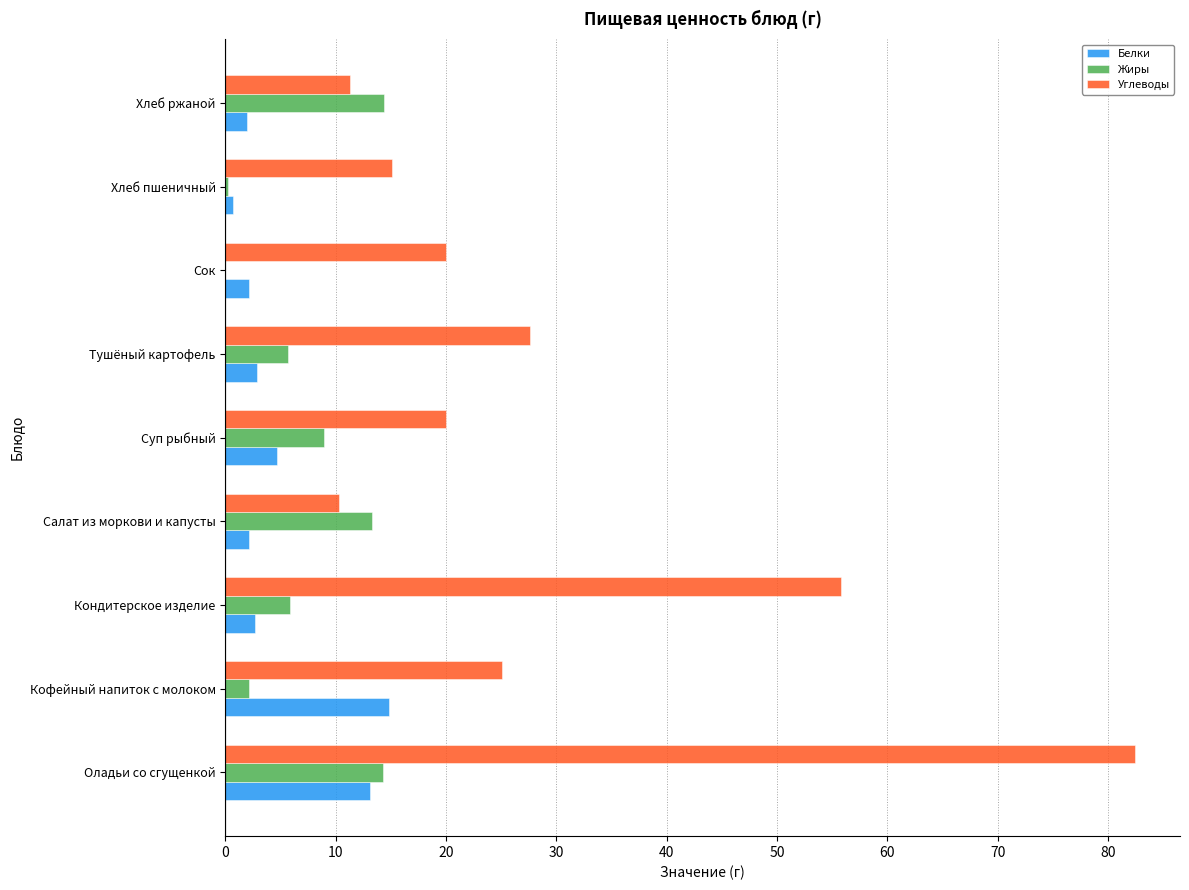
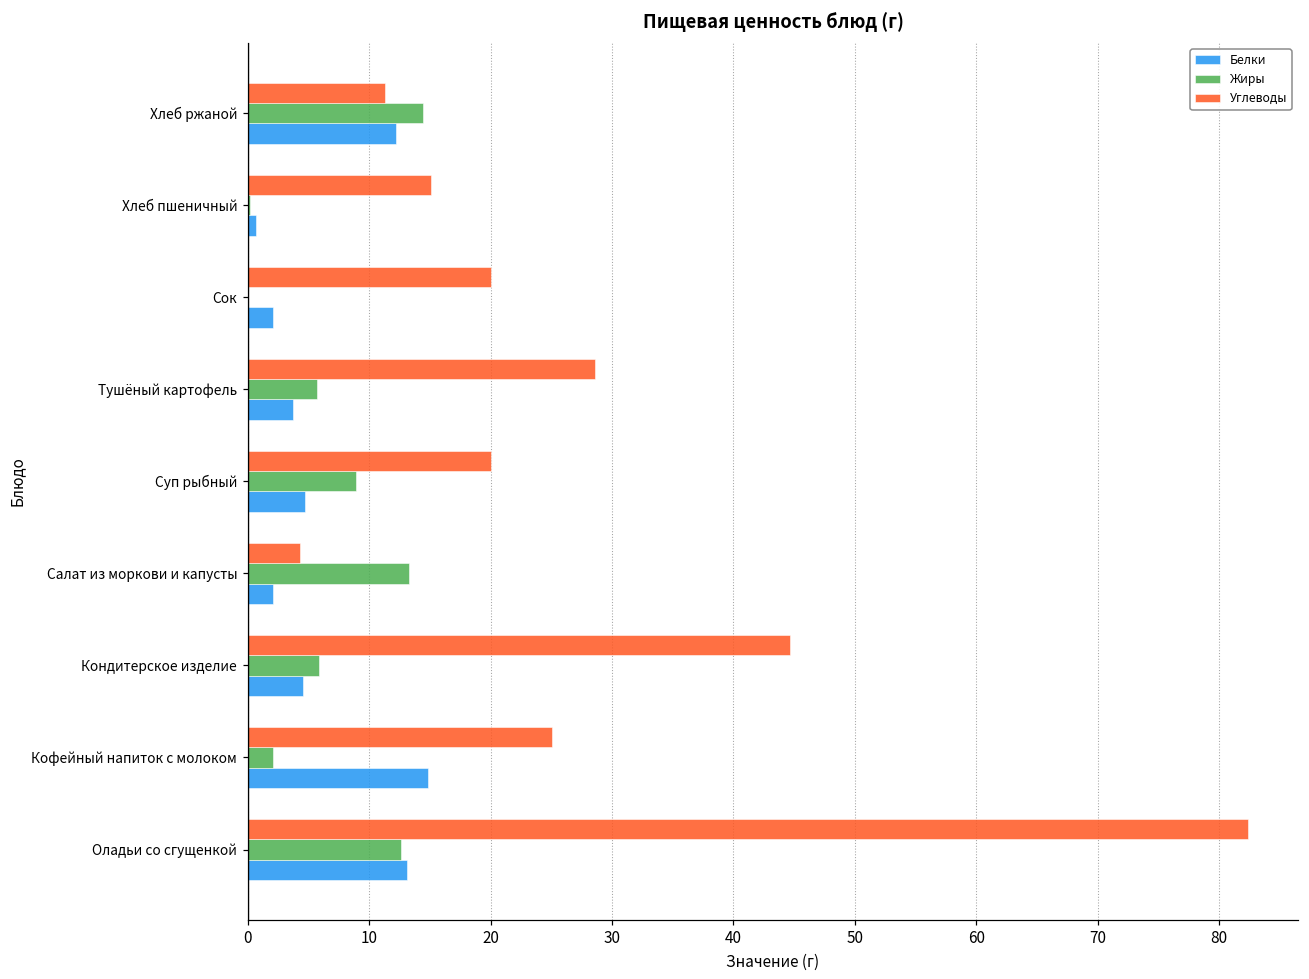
  {
    "Белки": {
-     "Хлеб ржаной": 2.0,
+     "Хлеб ржаной": 12.2,
      "Хлеб пшеничный": 0.7,
      "Сок": 2.1,
-     "Тушёный картофель": 2.9,
+     "Тушёный картофель": 3.7,
      "Суп рыбный": 4.7,
      "Салат из моркови и капусты": 2.1,
-     "Кондитерское изделие": 2.7,
+     "Кондитерское изделие": 4.5,
      "Кофейный напиток с молоком": 14.9,
      "Оладьи со сгущенкой": 13.1
    },
    "Жиры": {
      "Хлеб ржаной": 14.4,
      "Сок": 0.0,
      "Тушёный картофель": 5.7,
      "Суп рыбный": 8.9,
      "Салат из моркови и капусты": 13.3,
      "Кондитерское изделие": 5.9,
      "Кофейный напиток с молоком": 2.1,
-     "Оладьи со сгущенкой": 14.3
+     "Оладьи со сгущенкой": 12.6
    },
    "Углеводы": {
      "Хлеб ржаной": 11.3,
      "Хлеб пшеничный": 15.1,
      "Сок": 20.0,
-     "Тушёный картофель": 27.6,
+     "Тушёный картофель": 28.6,
      "Суп рыбный": 20.0,
-     "Салат из моркови и капусты": 10.3,
-     "Кондитерское изделие": 55.8,
+     "Салат из моркови и капусты": 4.3,
+     "Кондитерское изделие": 44.6,
      "Кофейный напиток с молоком": 25.0,
      "Оладьи со сгущенкой": 82.4
    }
  }
